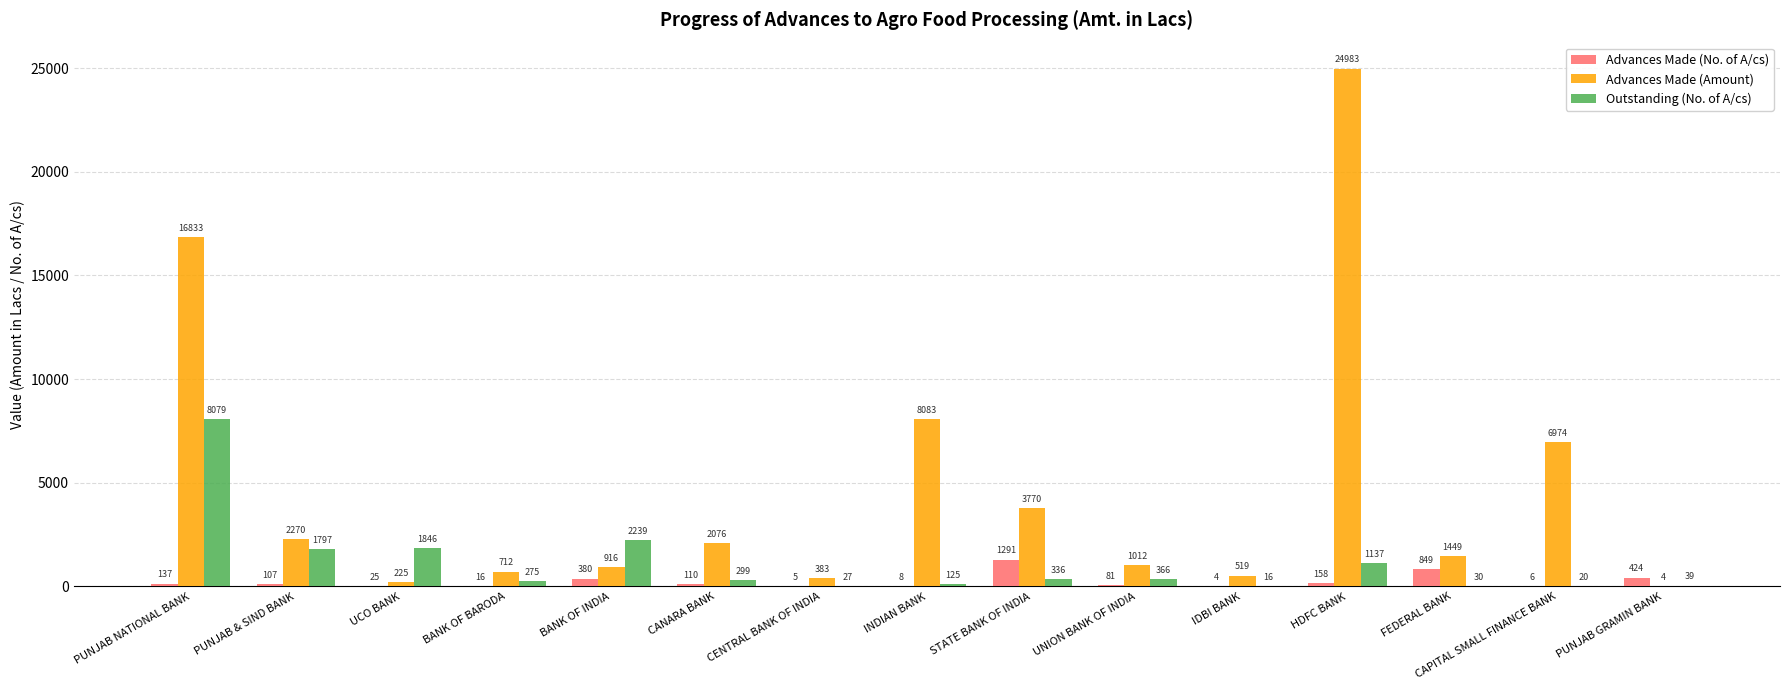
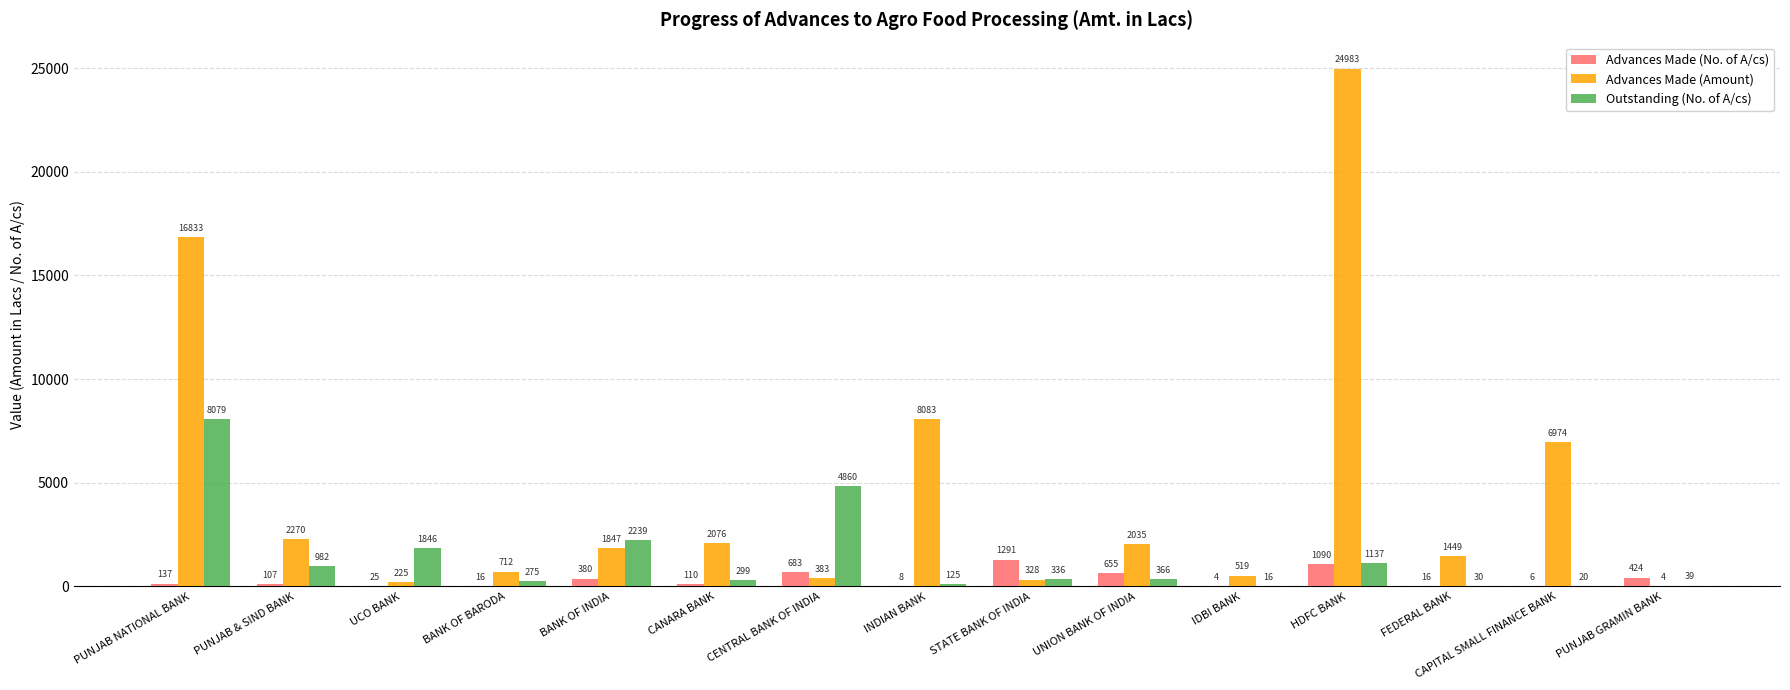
  {
    "Advances Made (No. of A/cs)": {
      "PUNJAB NATIONAL BANK": 137,
      "PUNJAB & SIND BANK": 107,
      "UCO BANK": 25,
      "BANK OF BARODA": 16,
      "BANK OF INDIA": 380,
      "CANARA BANK": 110,
-     "CENTRAL BANK OF INDIA": 5,
+     "CENTRAL BANK OF INDIA": 683,
      "INDIAN BANK": 8,
      "STATE BANK OF INDIA": 1291,
-     "UNION BANK OF INDIA": 81,
+     "UNION BANK OF INDIA": 655,
      "IDBI BANK": 4,
-     "HDFC BANK": 158,
-     "FEDERAL BANK": 849,
+     "HDFC BANK": 1090,
+     "FEDERAL BANK": 16,
      "CAPITAL SMALL FINANCE BANK": 6,
      "PUNJAB GRAMIN BANK": 424
    },
    "Advances Made (Amount)": {
      "PUNJAB NATIONAL BANK": 16833,
      "PUNJAB & SIND BANK": 2270,
      "UCO BANK": 225,
      "BANK OF BARODA": 712,
-     "BANK OF INDIA": 916,
+     "BANK OF INDIA": 1847,
      "CANARA BANK": 2076,
      "CENTRAL BANK OF INDIA": 383,
      "INDIAN BANK": 8083,
-     "STATE BANK OF INDIA": 3770,
-     "UNION BANK OF INDIA": 1012,
+     "STATE BANK OF INDIA": 328,
+     "UNION BANK OF INDIA": 2035,
      "IDBI BANK": 519,
      "HDFC BANK": 24983,
      "FEDERAL BANK": 1449,
      "CAPITAL SMALL FINANCE BANK": 6974,
      "PUNJAB GRAMIN BANK": 4
    },
    "Outstanding (No. of A/cs)": {
      "PUNJAB NATIONAL BANK": 8079,
-     "PUNJAB & SIND BANK": 1797,
+     "PUNJAB & SIND BANK": 982,
      "UCO BANK": 1846,
      "BANK OF BARODA": 275,
      "BANK OF INDIA": 2239,
      "CANARA BANK": 299,
-     "CENTRAL BANK OF INDIA": 27,
+     "CENTRAL BANK OF INDIA": 4860,
      "INDIAN BANK": 125,
      "STATE BANK OF INDIA": 336,
      "UNION BANK OF INDIA": 366,
      "IDBI BANK": 16,
      "HDFC BANK": 1137,
      "FEDERAL BANK": 30,
      "CAPITAL SMALL FINANCE BANK": 20,
      "PUNJAB GRAMIN BANK": 39
    }
  }
